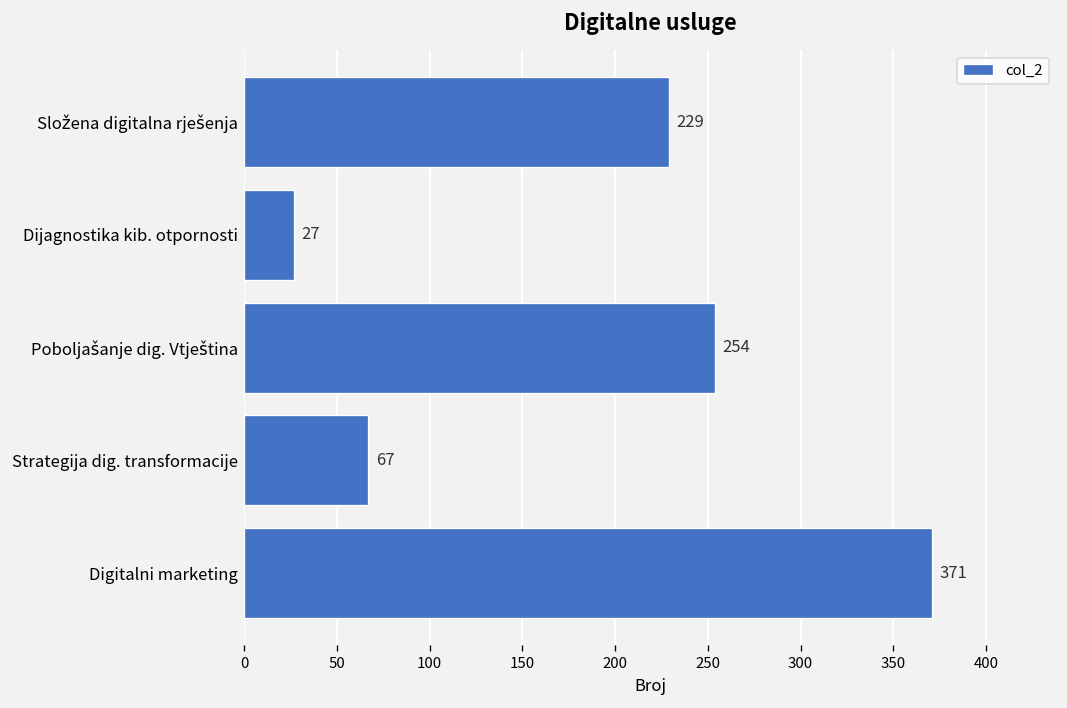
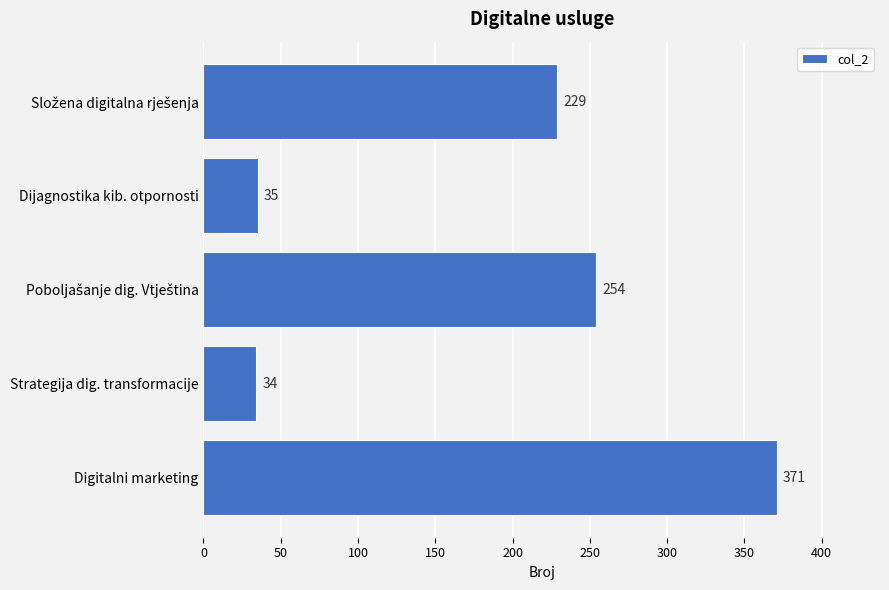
  {
    "Složena digitalna rješenja": 229,
-   "Dijagnostika kib. otpornosti": 27,
+   "Dijagnostika kib. otpornosti": 35,
    "Poboljašanje dig. Vtještina": 254,
-   "Strategija dig. transformacije": 67,
+   "Strategija dig. transformacije": 34,
    "Digitalni marketing": 371
  }
